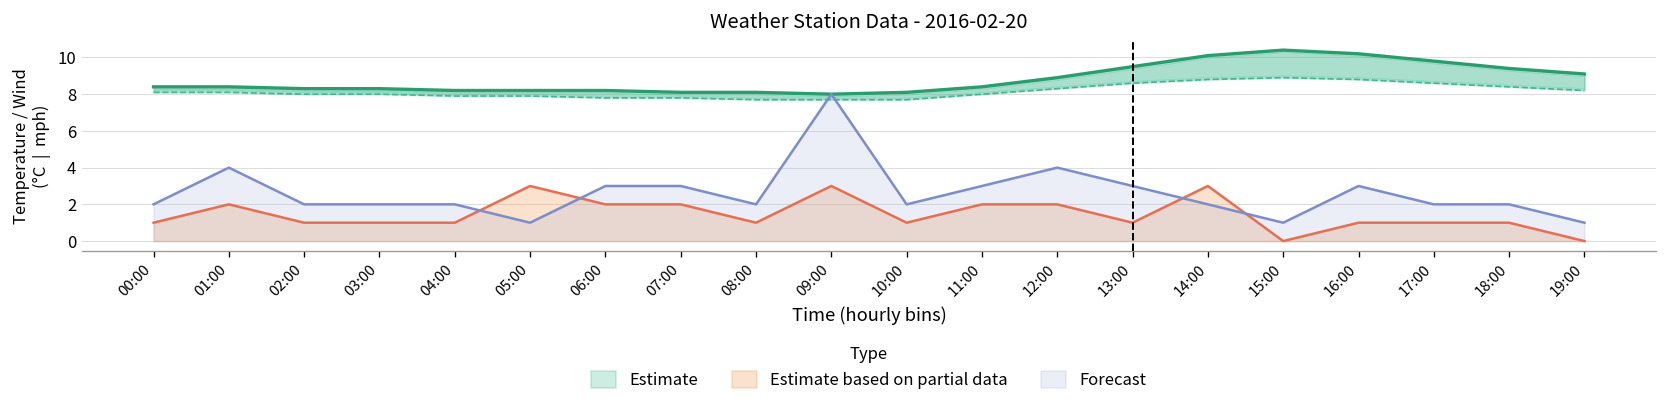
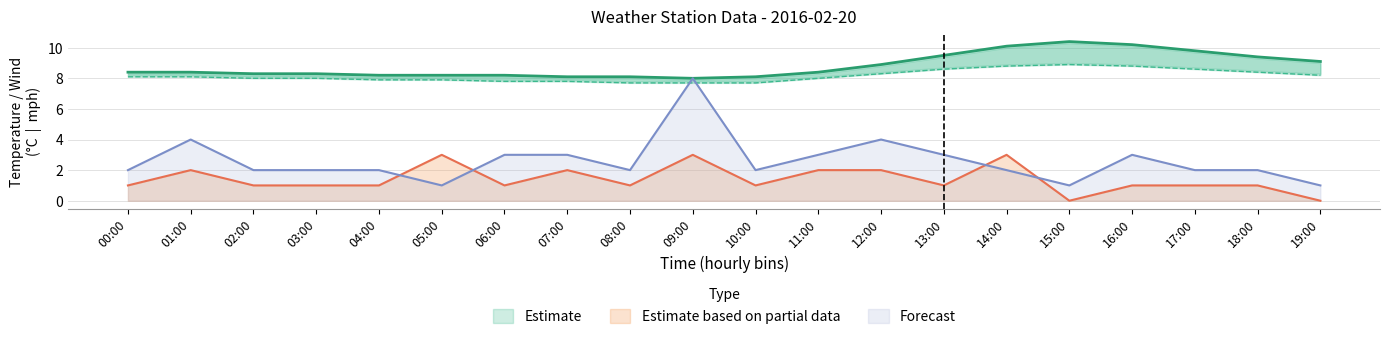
  {
    "Estimate based on partial data": {
      "00:00": 1,
      "01:00": 2,
      "02:00": 1,
      "03:00": 1,
      "04:00": 1,
      "05:00": 3,
-     "06:00": 2,
+     "06:00": 1,
      "07:00": 2,
      "08:00": 1,
      "09:00": 3,
      "10:00": 1,
      "11:00": 2,
      "12:00": 2,
      "13:00": 1,
      "14:00": 3,
      "15:00": 0,
      "16:00": 1,
      "17:00": 1,
      "18:00": 1,
      "19:00": 0
    }
  }
